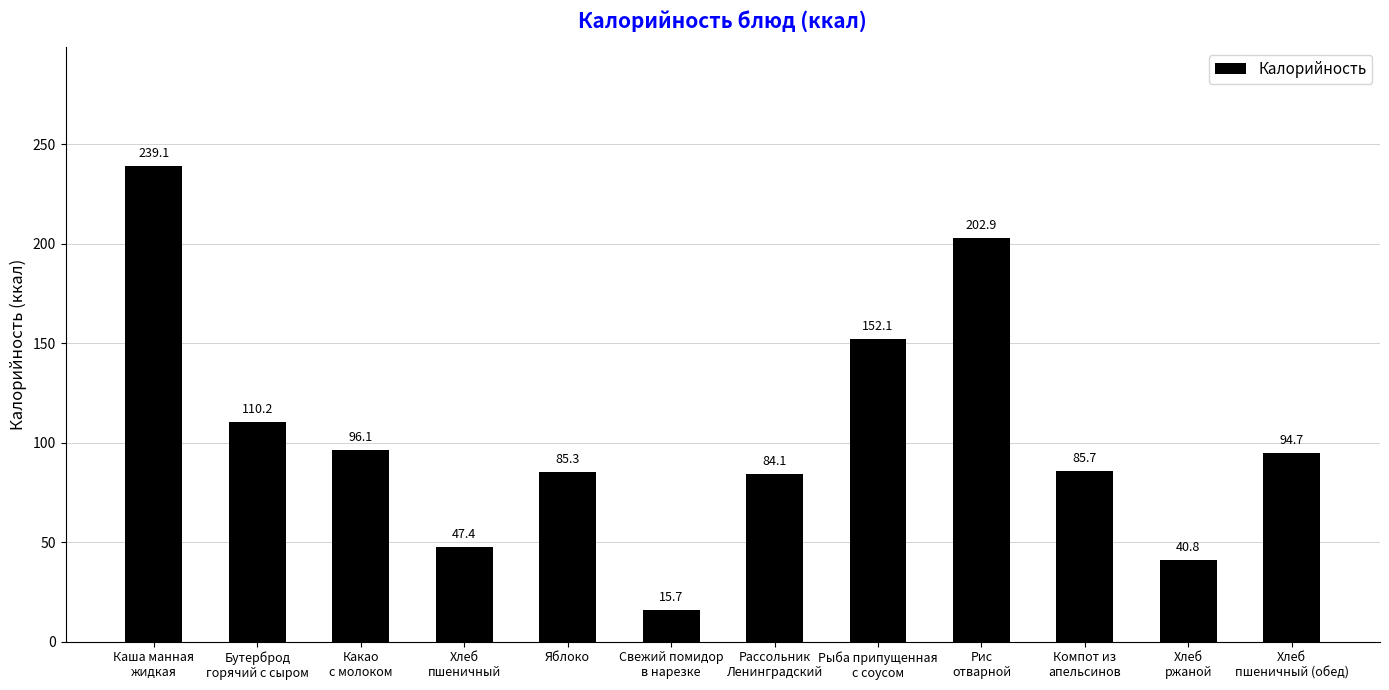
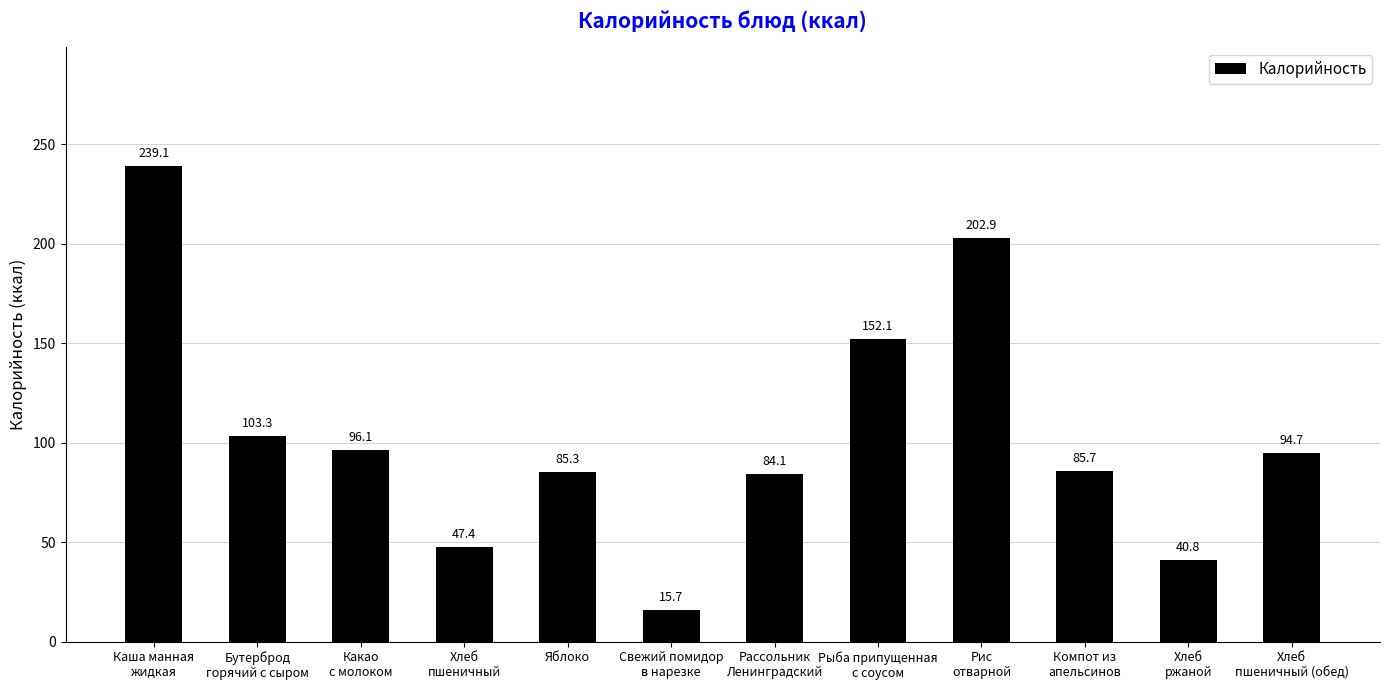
  {
    "Каша манная жидкая": 239.1,
-   "Бутерброд горячий с сыром": 110.2,
+   "Бутерброд горячий с сыром": 103.3,
    "Какао с молоком": 96.1,
    "Хлеб пшеничный": 47.4,
    "Яблоко": 85.3,
    "Свежий помидор в нарезке": 15.7,
    "Рассольник Ленинградский": 84.1,
    "Рыба припущенная с соусом": 152.1,
    "Рис отварной": 202.9,
    "Компот из апельсинов": 85.7,
    "Хлеб ржаной": 40.8,
    "Хлеб пшеничный (обед)": 94.7
  }
